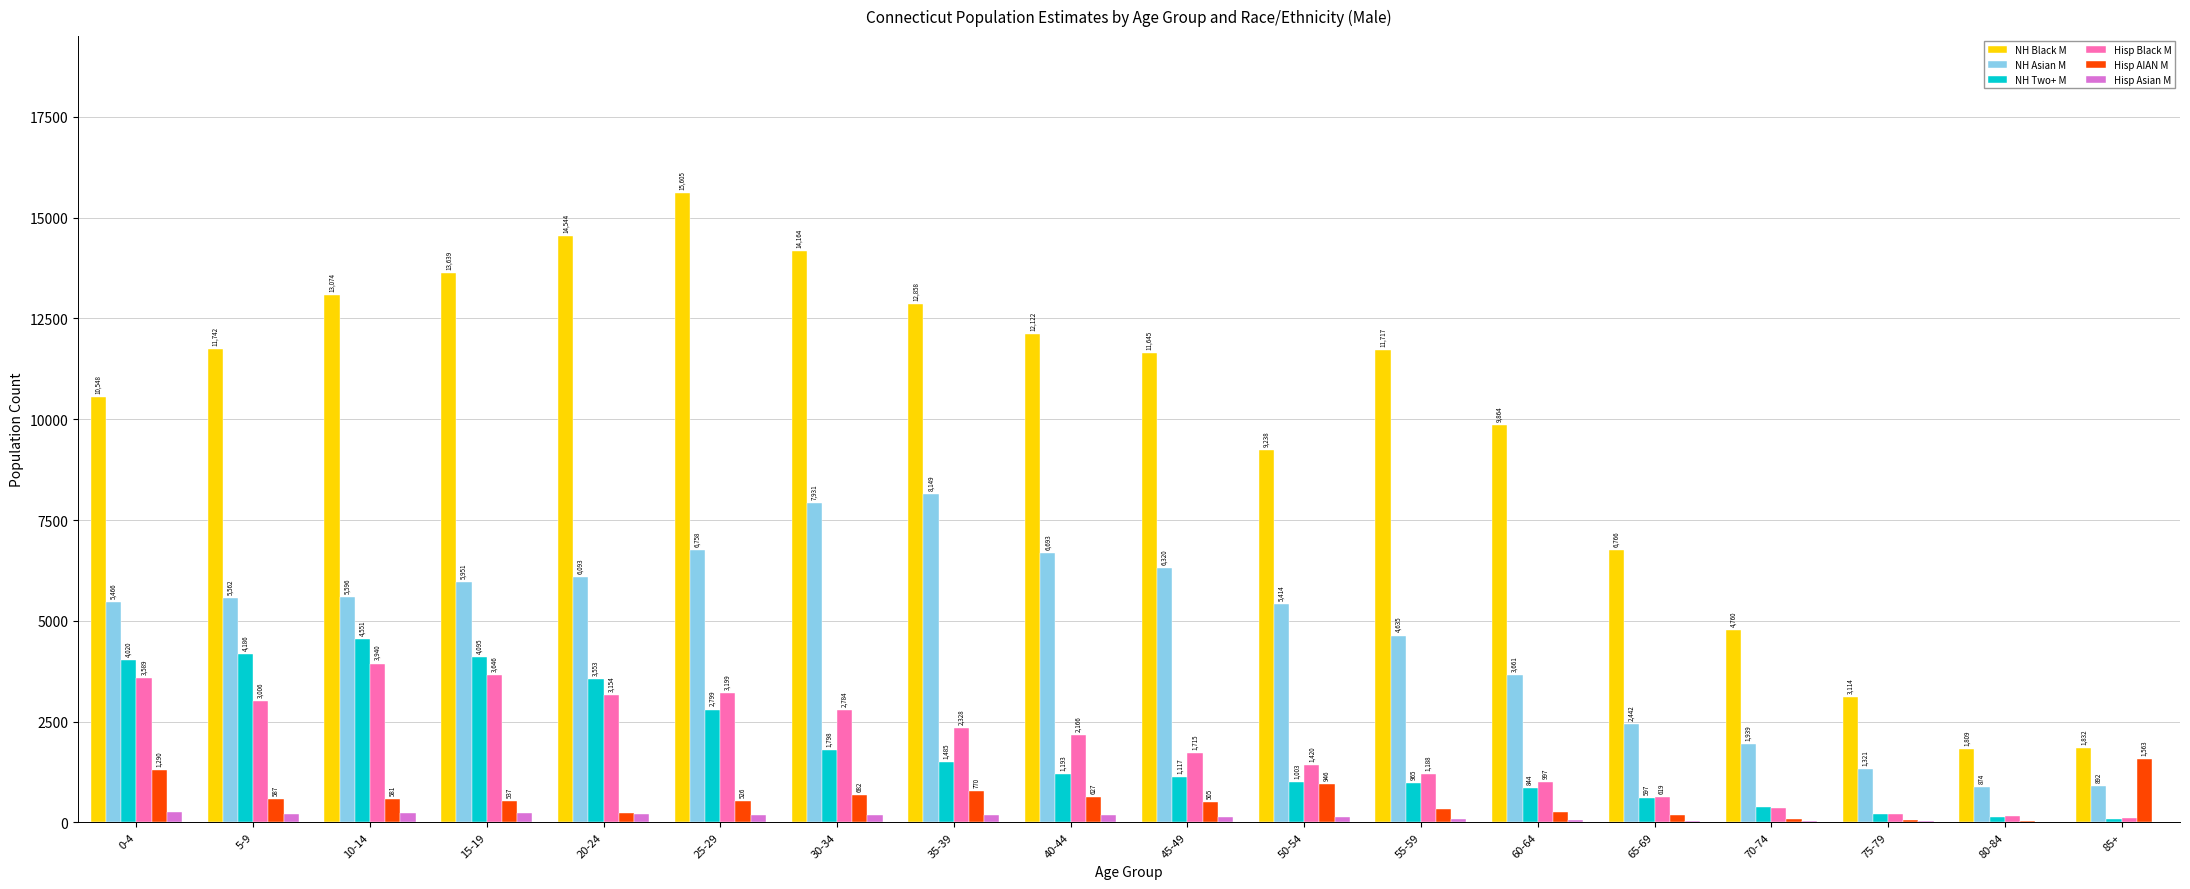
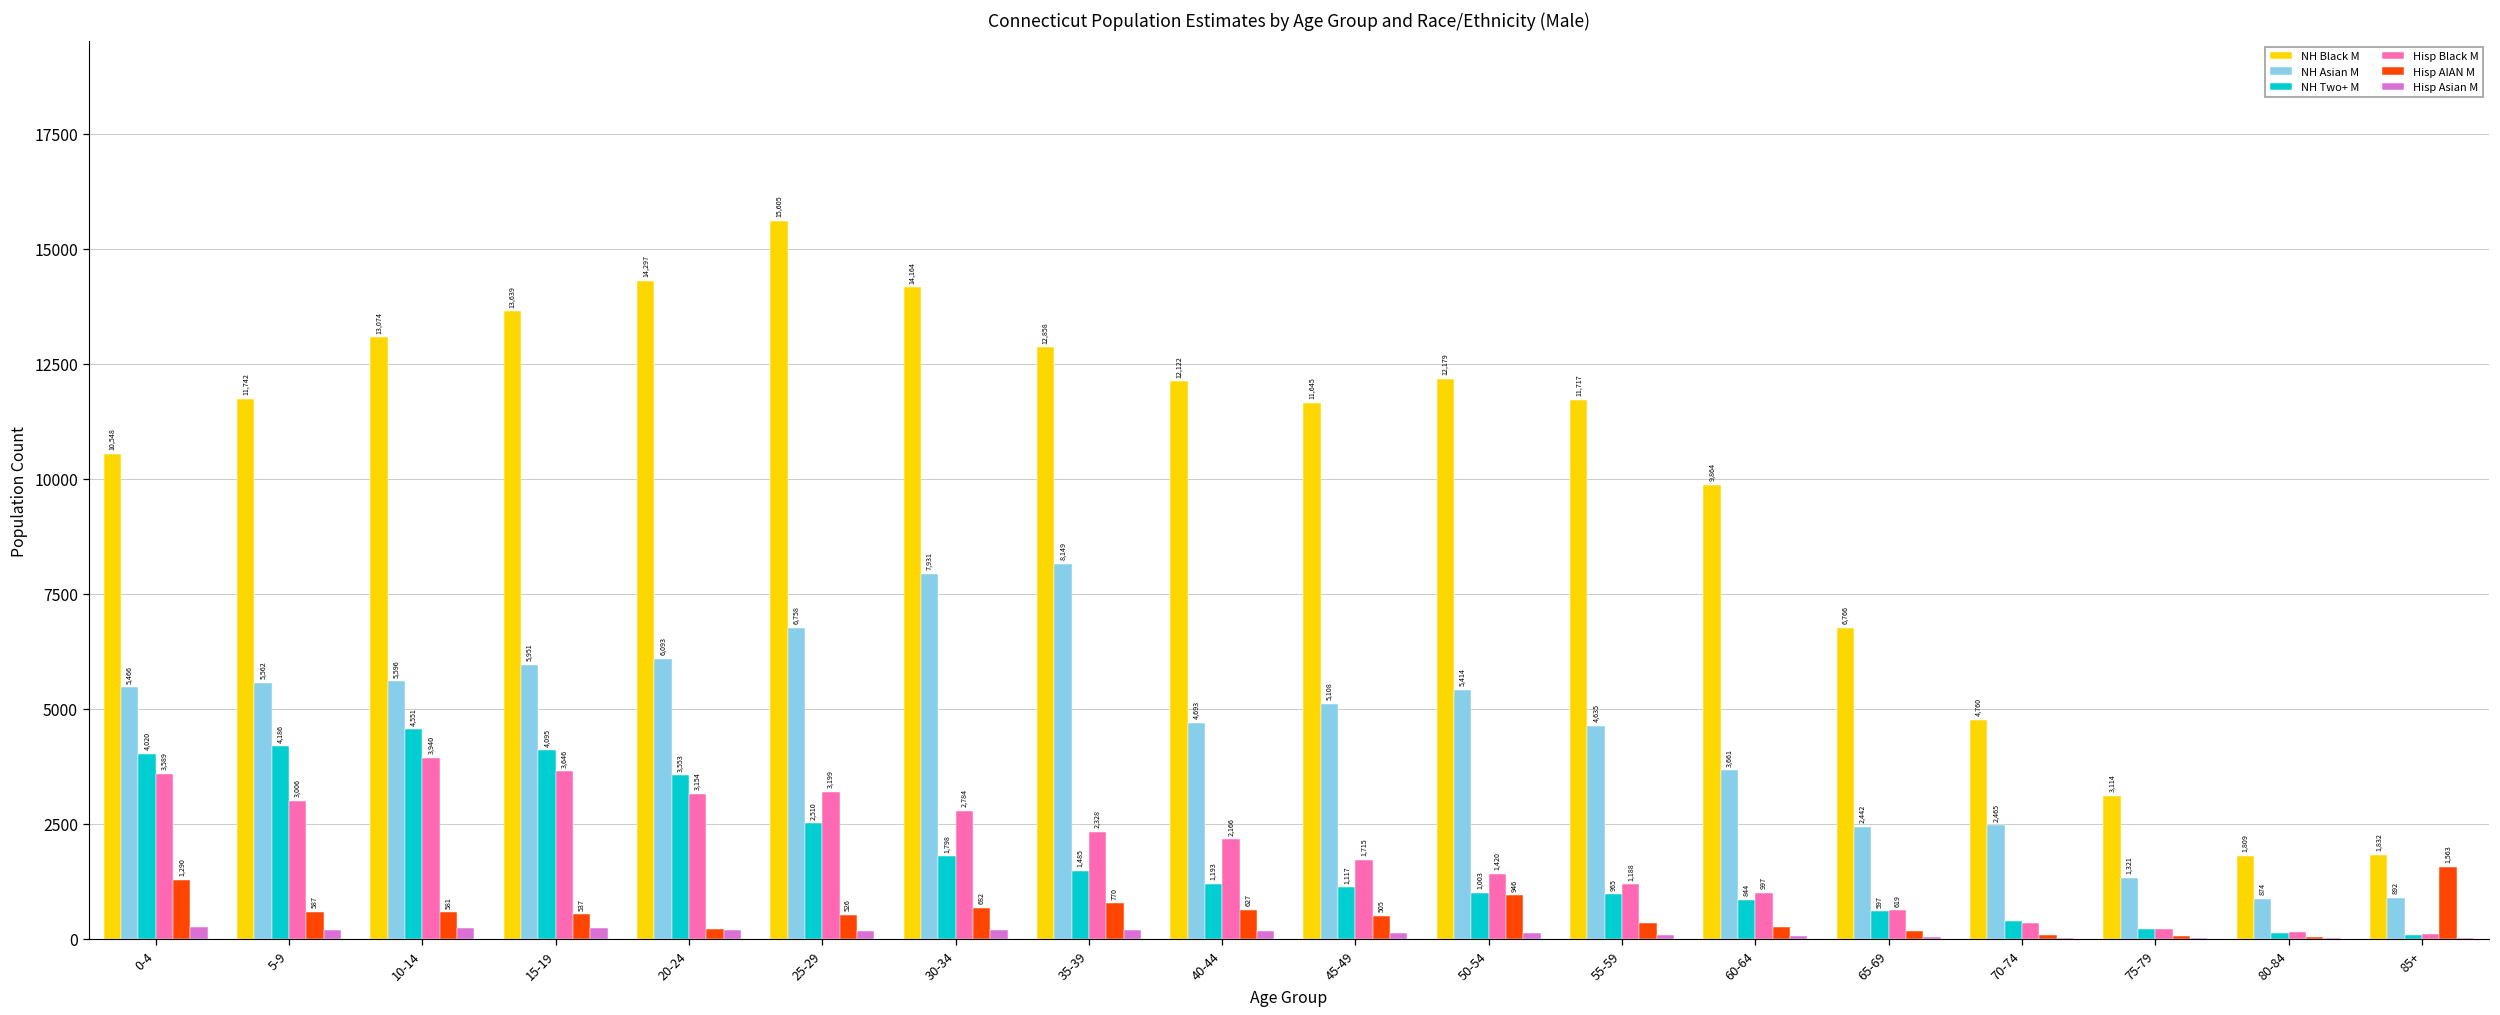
  {
    "NH Black M": {
      "0-4": "10,548",
      "5-9": "11,742",
      "10-14": "13,074",
      "15-19": "13,639",
-     "20-24": "14,544",
+     "20-24": "14,297",
      "25-29": "15,605",
      "30-34": "14,164",
      "35-39": "12,858",
      "40-44": "12,122",
      "45-49": "11,645",
-     "50-54": "9,238",
+     "50-54": "12,179",
      "55-59": "11,717",
      "60-64": "9,864",
      "65-69": "6,766",
      "70-74": "4,760",
      "75-79": "3,114",
      "80-84": "1,809",
      "85+": "1,832"
    },
    "NH Asian M": {
      "0-4": "5,466",
      "5-9": "5,562",
      "10-14": "5,596",
      "15-19": "5,951",
      "20-24": "6,093",
      "25-29": "6,758",
      "30-34": "7,931",
      "35-39": "8,149",
-     "40-44": "6,693",
-     "45-49": "6,320",
+     "40-44": "4,693",
+     "45-49": "5,108",
      "50-54": "5,414",
      "55-59": "4,635",
      "60-64": "3,661",
      "65-69": "2,442",
-     "70-74": "1,939",
+     "70-74": "2,465",
      "75-79": "1,321",
      "80-84": "874",
      "85+": "892"
    },
    "NH Two+ M": {
      "0-4": "4,020",
      "5-9": "4,186",
      "10-14": "4,551",
      "15-19": "4,095",
      "20-24": "3,553",
-     "25-29": "2,799",
+     "25-29": "2,510",
      "30-34": "1,798",
      "35-39": "1,485",
      "40-44": "1,193",
      "45-49": "1,117",
      "50-54": "1,003",
      "55-59": "965",
      "60-64": "844",
      "65-69": "597"
    },
    "Hisp AIAN M": {
      "0-4": "1,290",
      "5-9": "587",
      "10-14": "581",
      "15-19": "537",
      "25-29": "526",
      "30-34": "682",
      "35-39": "770",
      "40-44": "627",
      "45-49": "505",
      "50-54": "946",
      "85+": "1,563"
    }
  }
